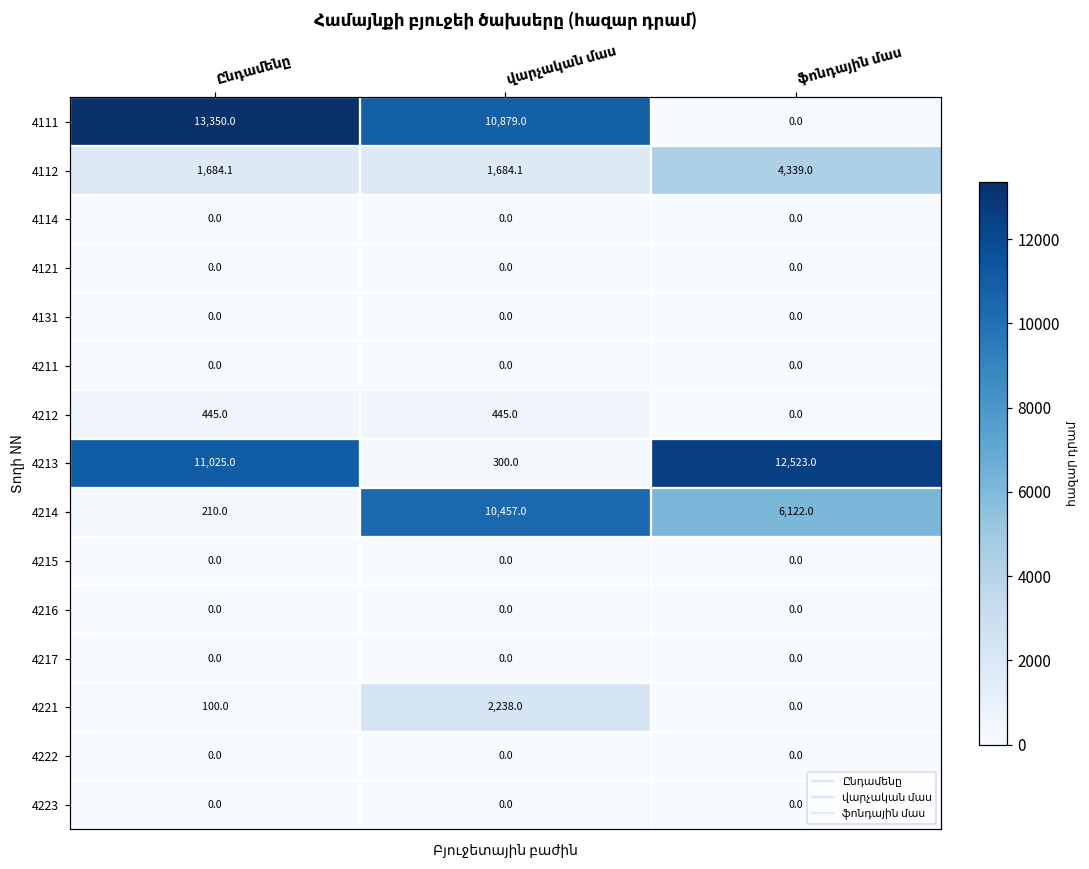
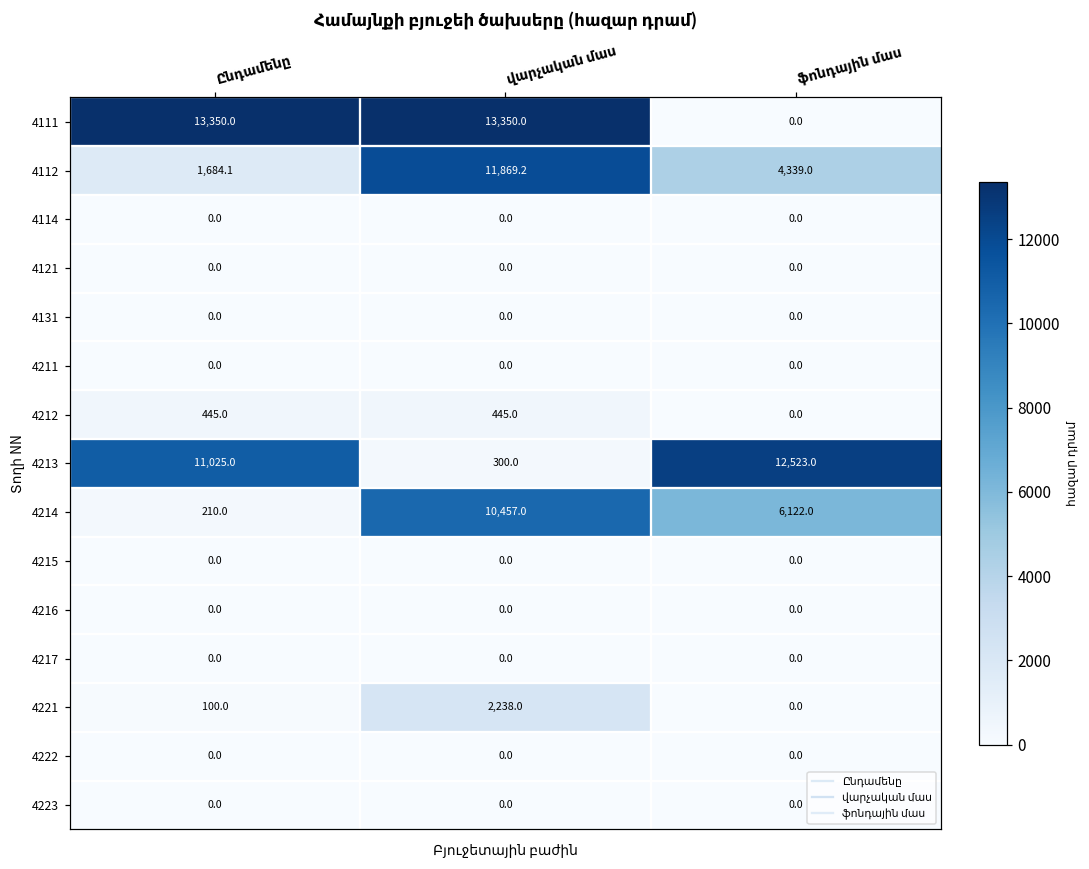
  {
    "4111": {
      "Ընդամենը": "13,350.0",
-     "վարչական մաս": "10,879.0",
+     "վարչական մաս": "13,350.0",
      "ֆոնդային մաս": "0.0"
    },
    "4112": {
      "Ընդամենը": "1,684.1",
-     "վարչական մաս": "1,684.1",
+     "վարչական մաս": "11,869.2",
      "ֆոնդային մաս": "4,339.0"
    },
    "4114": {
      "Ընդամենը": "0.0",
      "վարչական մաս": "0.0",
      "ֆոնդային մաս": "0.0"
    },
    "4121": {
      "Ընդամենը": "0.0",
      "վարչական մաս": "0.0",
      "ֆոնդային մաս": "0.0"
    },
    "4131": {
      "Ընդամենը": "0.0",
      "վարչական մաս": "0.0",
      "ֆոնդային մաս": "0.0"
    },
    "4211": {
      "Ընդամենը": "0.0",
      "վարչական մաս": "0.0",
      "ֆոնդային մաս": "0.0"
    },
    "4212": {
      "Ընդամենը": "445.0",
      "վարչական մաս": "445.0",
      "ֆոնդային մաս": "0.0"
    },
    "4213": {
      "Ընդամենը": "11,025.0",
      "վարչական մաս": "300.0",
      "ֆոնդային մաս": "12,523.0"
    },
    "4214": {
      "Ընդամենը": "210.0",
      "վարչական մաս": "10,457.0",
      "ֆոնդային մաս": "6,122.0"
    },
    "4215": {
      "Ընդամենը": "0.0",
      "վարչական մաս": "0.0",
      "ֆոնդային մաս": "0.0"
    },
    "4216": {
      "Ընդամենը": "0.0",
      "վարչական մաս": "0.0",
      "ֆոնդային մաս": "0.0"
    },
    "4217": {
      "Ընդամենը": "0.0",
      "վարչական մաս": "0.0",
      "ֆոնդային մաս": "0.0"
    },
    "4221": {
      "Ընդամենը": "100.0",
      "վարչական մաս": "2,238.0",
      "ֆոնդային մաս": "0.0"
    },
    "4222": {
      "Ընդամենը": "0.0",
      "վարչական մաս": "0.0",
      "ֆոնդային մաս": "0.0"
    },
    "4223": {
      "Ընդամենը": "0.0",
      "վարչական մաս": "0.0",
      "ֆոնդային մաս": "0.0"
    }
  }
